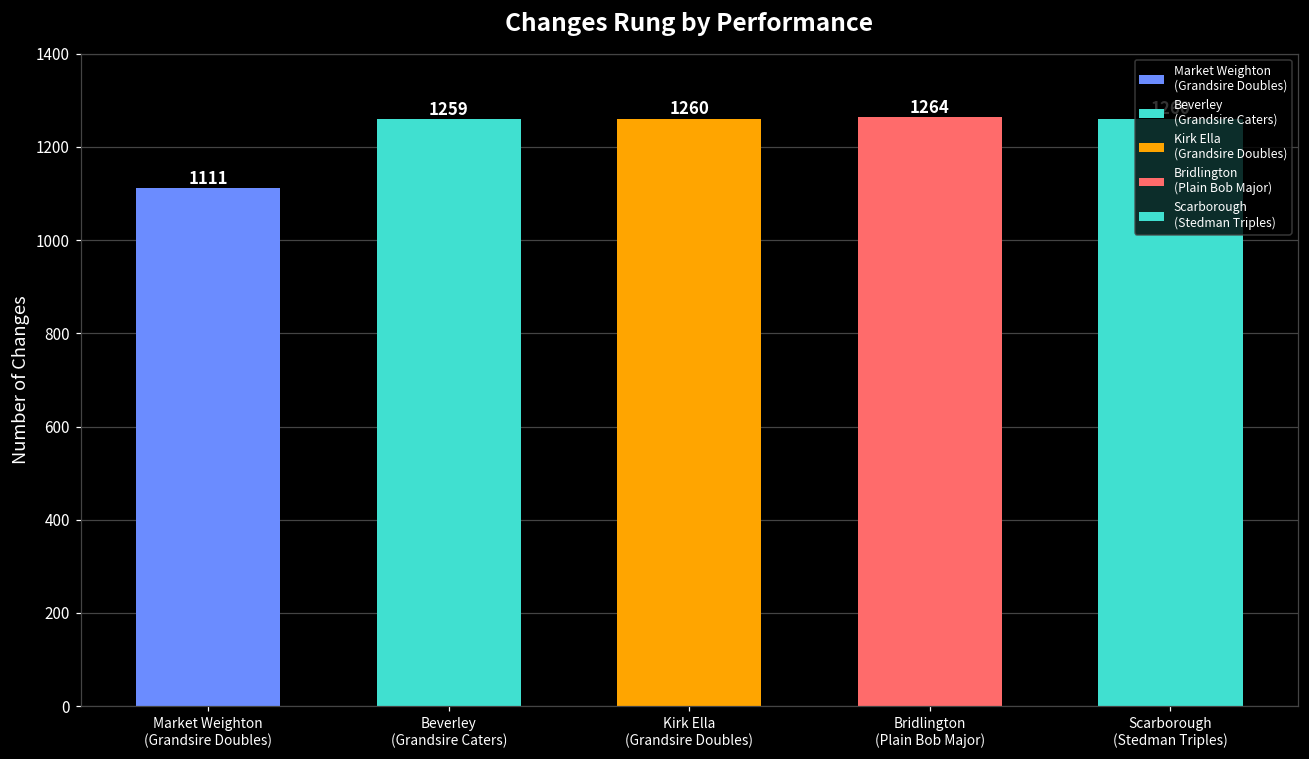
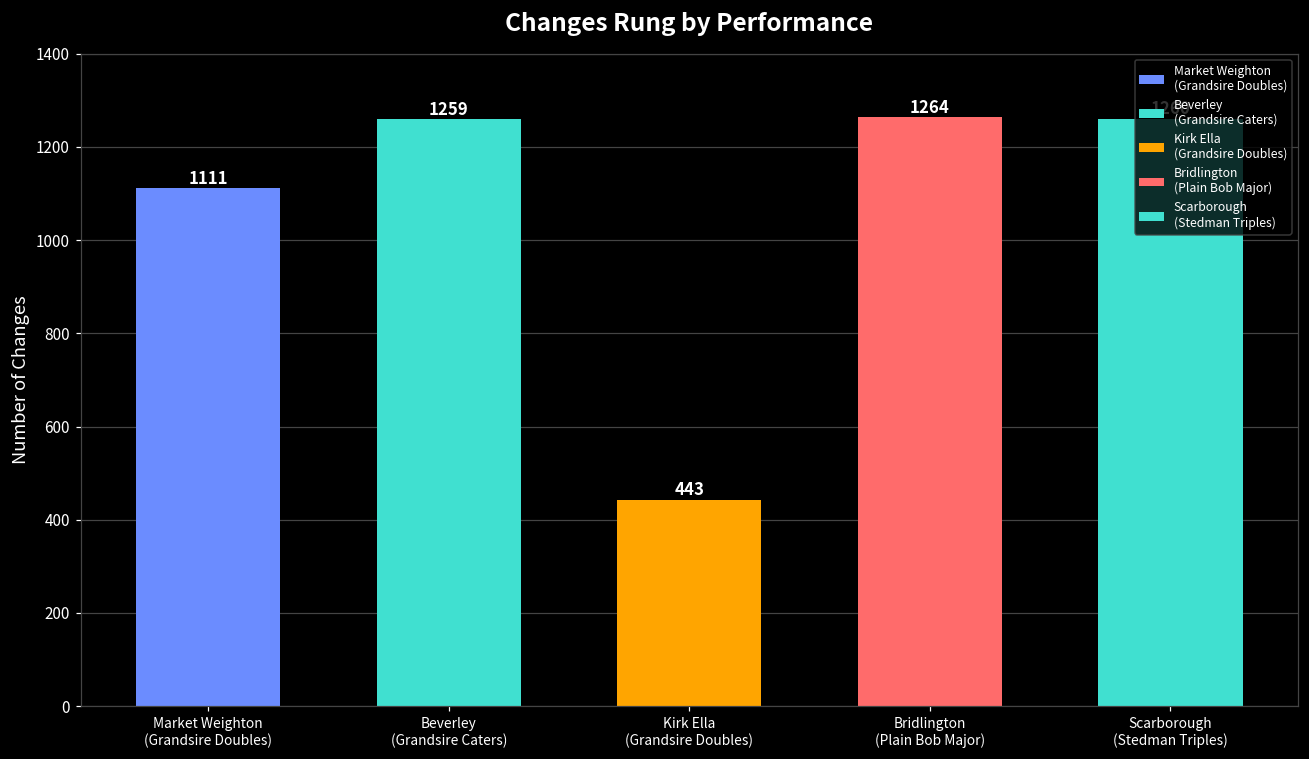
  {
    "Market Weighton (Grandsire Doubles)": 1111,
    "Beverley (Grandsire Caters)": 1259,
-   "Kirk Ella (Grandsire Doubles)": 1260,
+   "Kirk Ella (Grandsire Doubles)": 443,
    "Bridlington (Plain Bob Major)": 1264
  }
